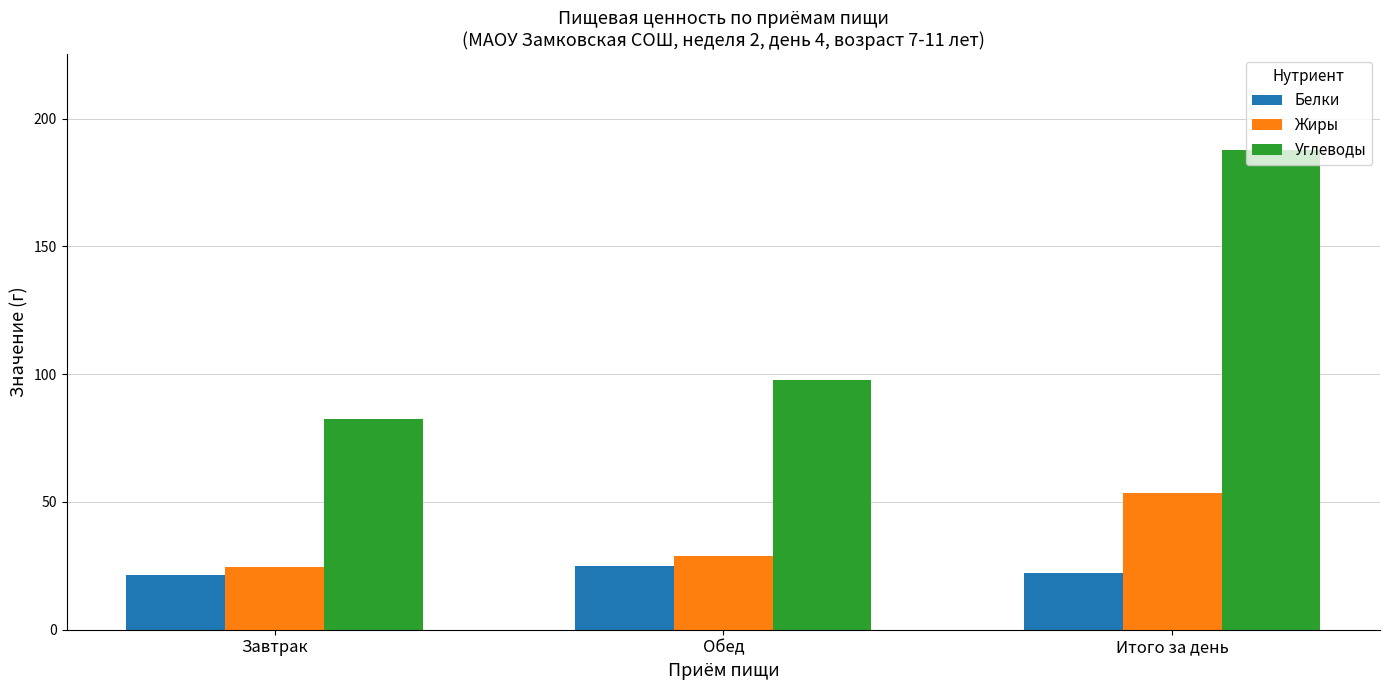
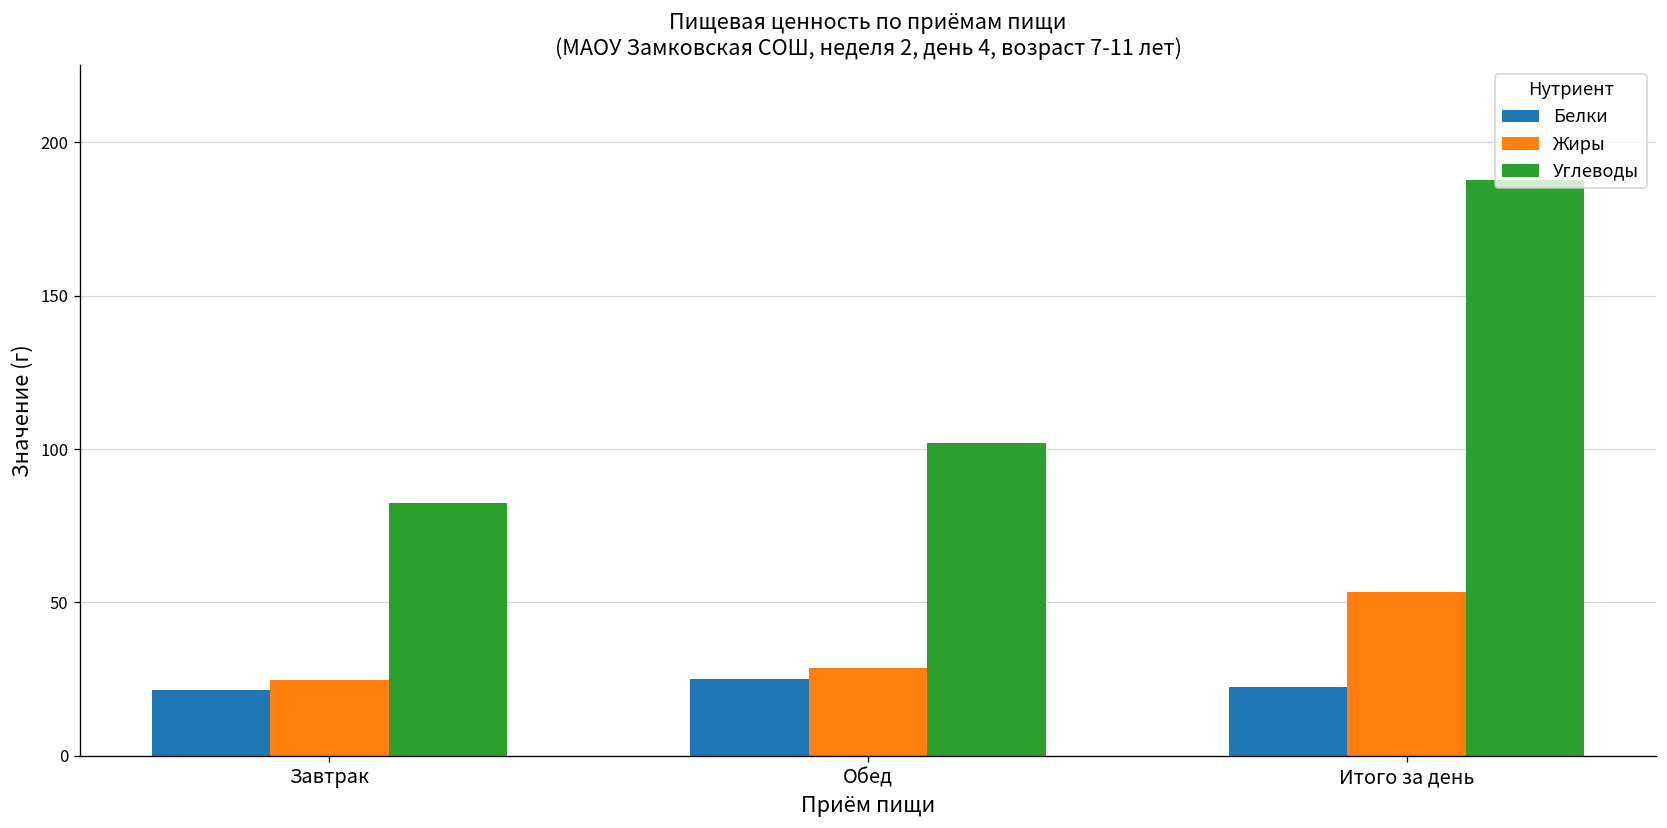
  {
    "Белки": {
      "Завтрак": 21,
      "Обед": 25,
      "Итого за день": 22
    },
    "Жиры": {
      "Завтрак": 25,
      "Обед": 29,
      "Итого за день": 53
    },
    "Углеводы": {
      "Завтрак": 82,
-     "Обед": 98
+     "Обед": 102
    }
  }
